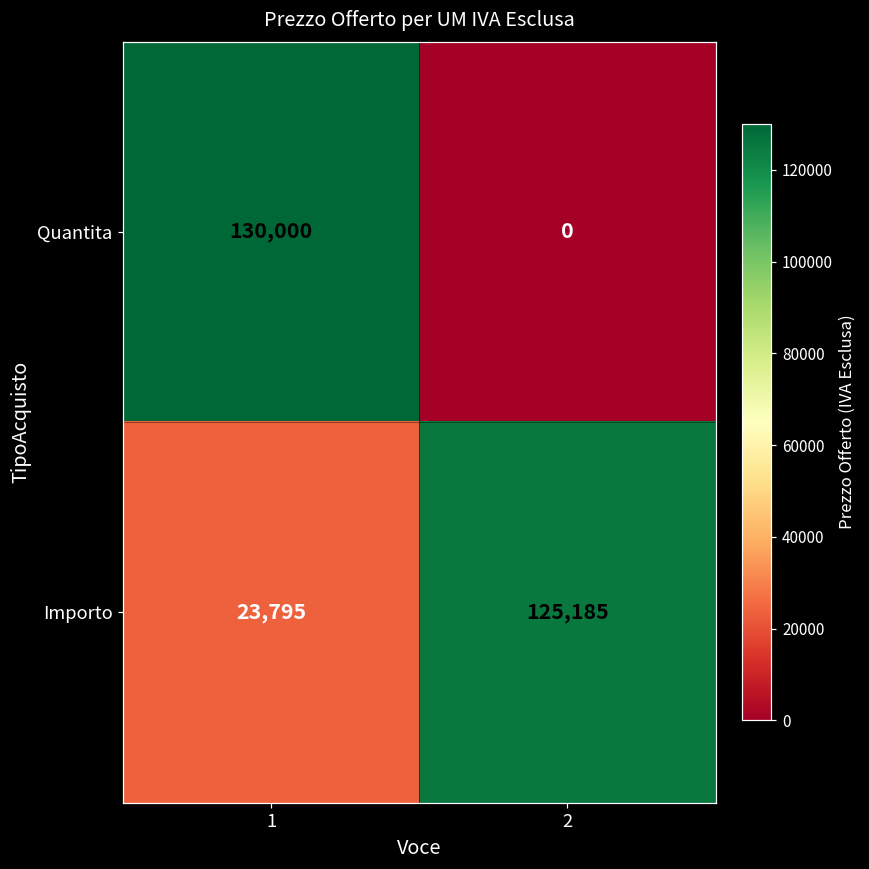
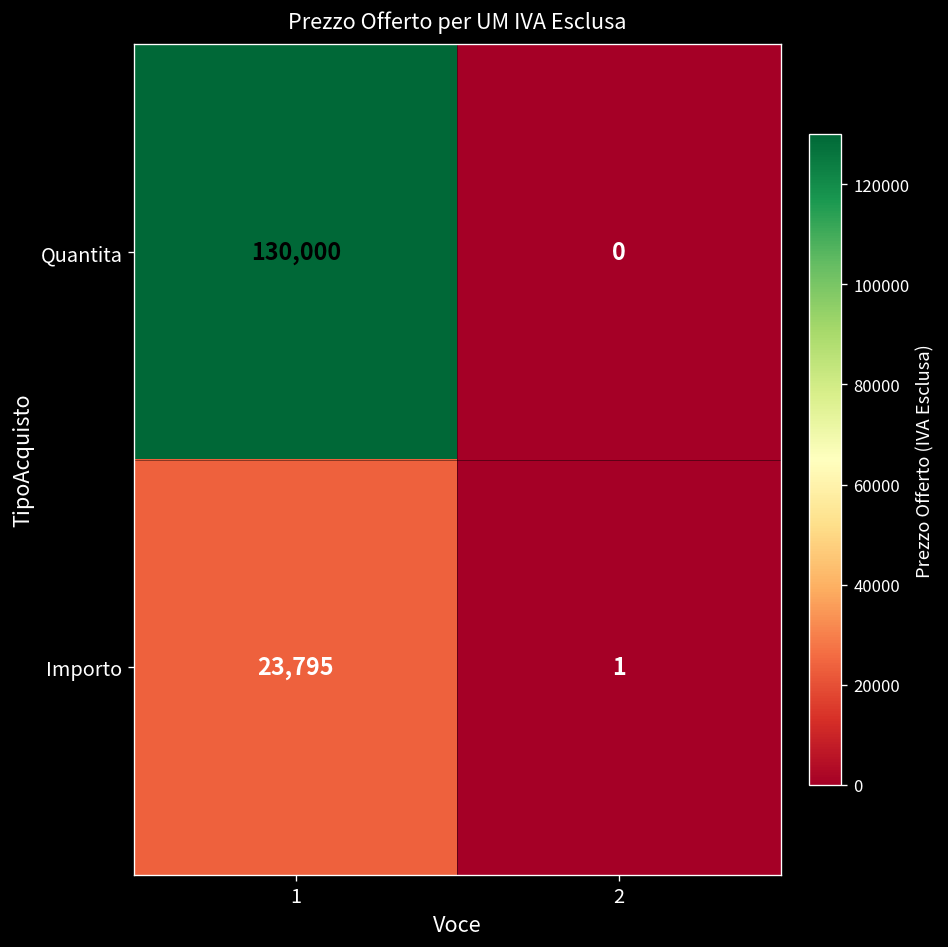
  {
    "Quantita": {
      "1": "130,000",
      "2": "0"
    },
    "Importo": {
      "1": "23,795",
-     "2": "125,185"
+     "2": "1"
    }
  }
